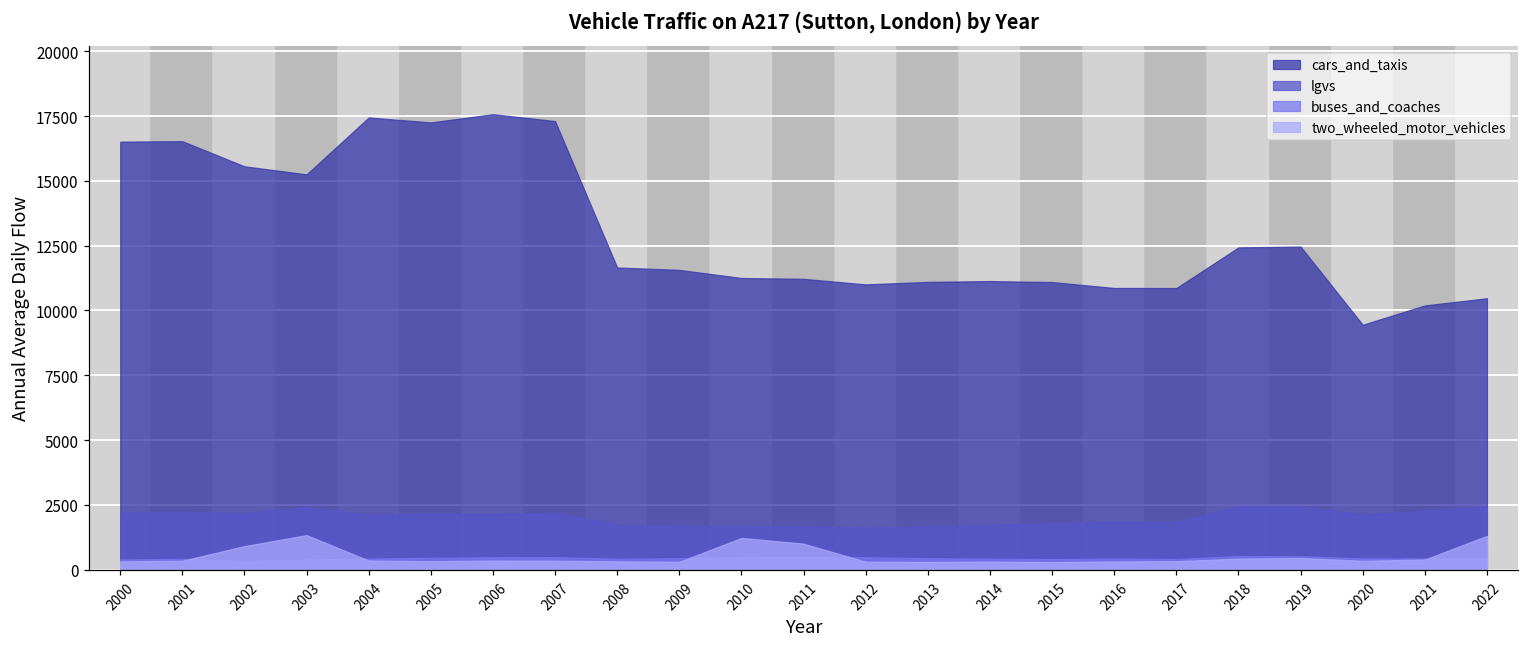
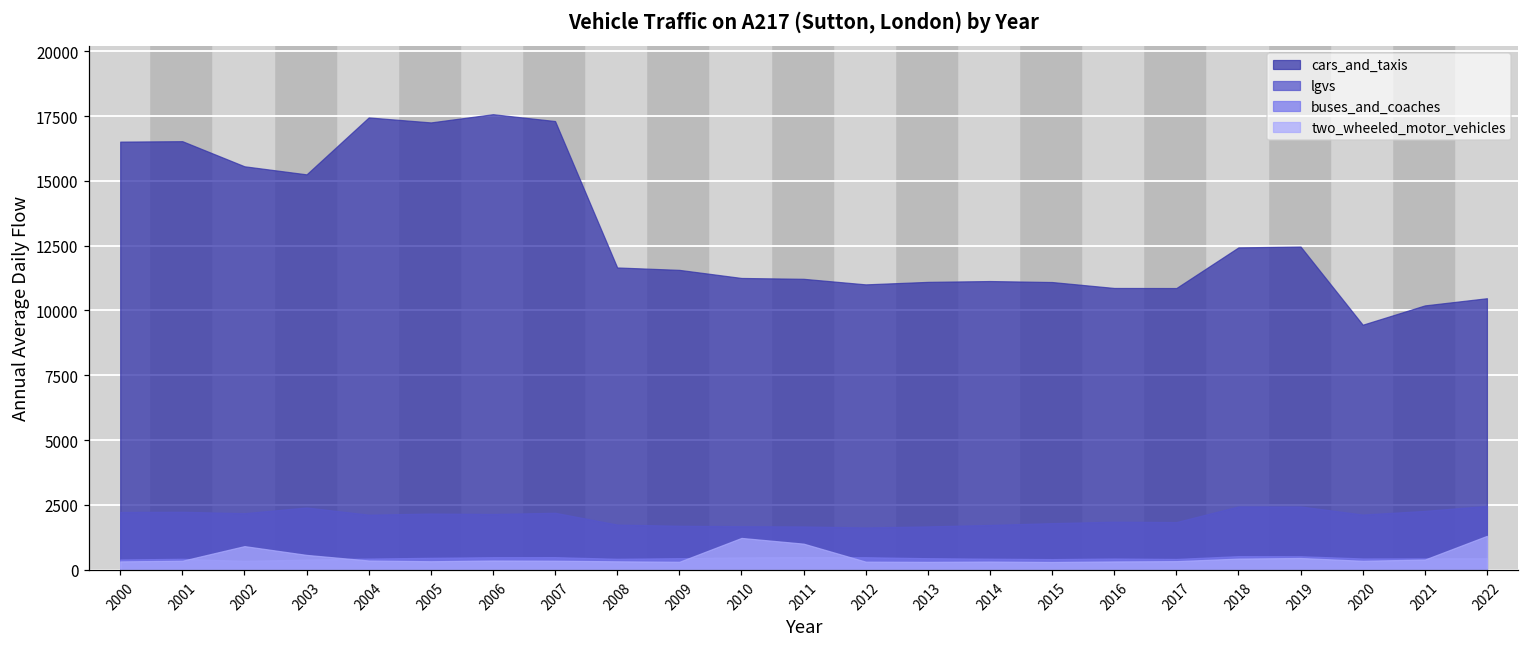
  {
    "two_wheeled_motor_vehicles": {
      "2002": 900,
-     "2003": 1300,
+     "2003": 600,
      "2005": 300,
      "2006": 400,
      "2007": 300,
      "2009": 300,
      "2010": 1200,
      "2011": 1000,
      "2012": 300,
      "2013": 300,
      "2014": 300,
      "2015": 300,
      "2016": 300,
      "2022": 1300
    }
  }
